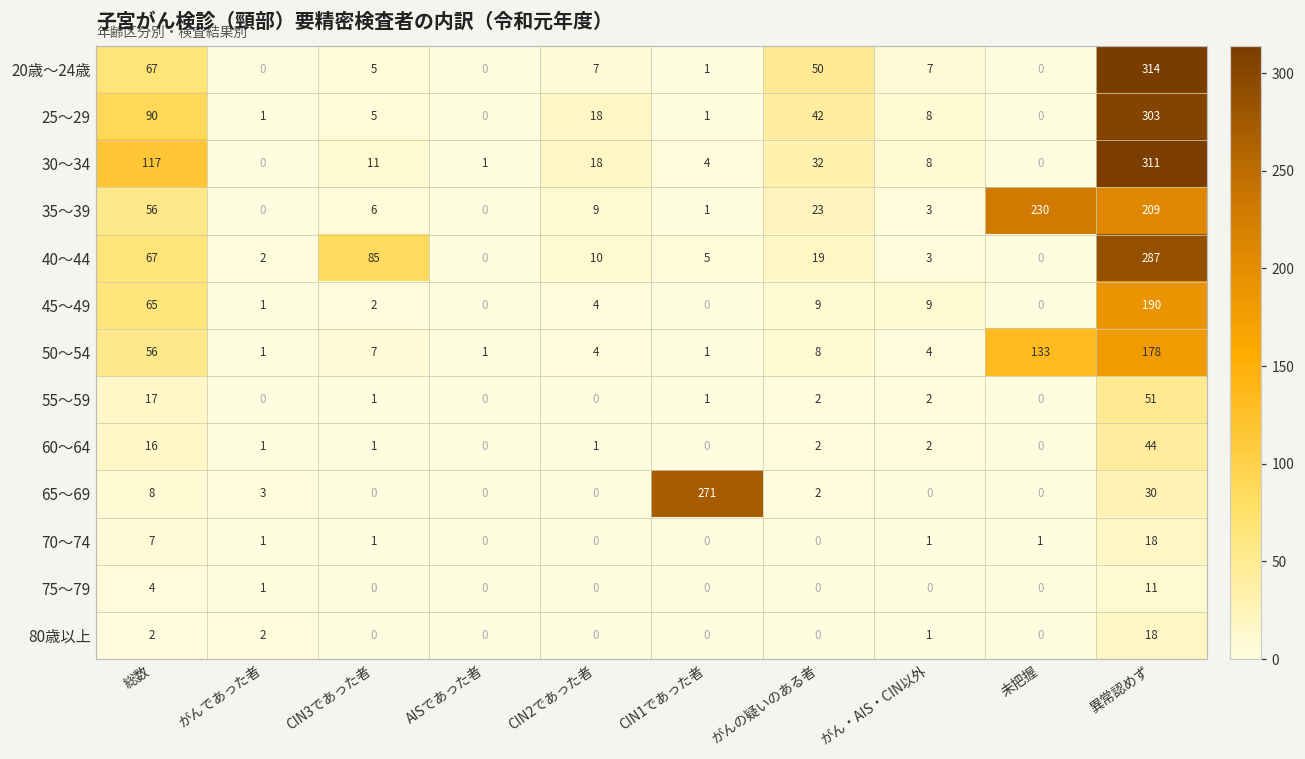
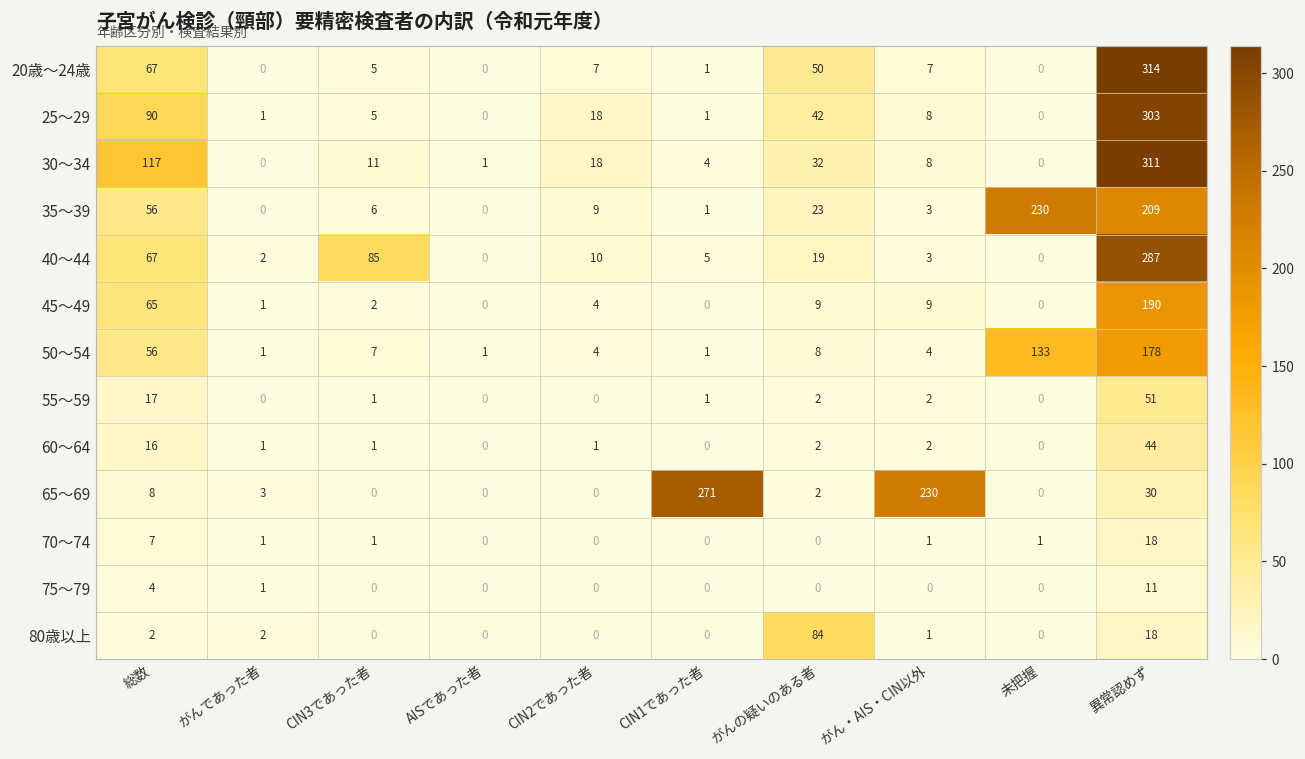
  {
    "20歳～24歳": {
      "総数": 67,
      "がんであった者": 0,
      "CIN3であった者": 5,
      "AISであった者": 0,
      "CIN2であった者": 7,
      "CIN1であった者": 1,
      "がんの疑いのある者": 50,
      "がん・AIS・CIN以外": 7,
      "未把握": 0,
      "異常認めず": 314
    },
    "25～29": {
      "総数": 90,
      "がんであった者": 1,
      "CIN3であった者": 5,
      "AISであった者": 0,
      "CIN2であった者": 18,
      "CIN1であった者": 1,
      "がんの疑いのある者": 42,
      "がん・AIS・CIN以外": 8,
      "未把握": 0,
      "異常認めず": 303
    },
    "30～34": {
      "総数": 117,
      "がんであった者": 0,
      "CIN3であった者": 11,
      "AISであった者": 1,
      "CIN2であった者": 18,
      "CIN1であった者": 4,
      "がんの疑いのある者": 32,
      "がん・AIS・CIN以外": 8,
      "未把握": 0,
      "異常認めず": 311
    },
    "35～39": {
      "総数": 56,
      "がんであった者": 0,
      "CIN3であった者": 6,
      "AISであった者": 0,
      "CIN2であった者": 9,
      "CIN1であった者": 1,
      "がんの疑いのある者": 23,
      "がん・AIS・CIN以外": 3,
      "未把握": 230,
      "異常認めず": 209
    },
    "40～44": {
      "総数": 67,
      "がんであった者": 2,
      "CIN3であった者": 85,
      "AISであった者": 0,
      "CIN2であった者": 10,
      "CIN1であった者": 5,
      "がんの疑いのある者": 19,
      "がん・AIS・CIN以外": 3,
      "未把握": 0,
      "異常認めず": 287
    },
    "45～49": {
      "総数": 65,
      "がんであった者": 1,
      "CIN3であった者": 2,
      "AISであった者": 0,
      "CIN2であった者": 4,
      "CIN1であった者": 0,
      "がんの疑いのある者": 9,
      "がん・AIS・CIN以外": 9,
      "未把握": 0,
      "異常認めず": 190
    },
    "50～54": {
      "総数": 56,
      "がんであった者": 1,
      "CIN3であった者": 7,
      "AISであった者": 1,
      "CIN2であった者": 4,
      "CIN1であった者": 1,
      "がんの疑いのある者": 8,
      "がん・AIS・CIN以外": 4,
      "未把握": 133,
      "異常認めず": 178
    },
    "55～59": {
      "総数": 17,
      "がんであった者": 0,
      "CIN3であった者": 1,
      "AISであった者": 0,
      "CIN2であった者": 0,
      "CIN1であった者": 1,
      "がんの疑いのある者": 2,
      "がん・AIS・CIN以外": 2,
      "未把握": 0,
      "異常認めず": 51
    },
    "60～64": {
      "総数": 16,
      "がんであった者": 1,
      "CIN3であった者": 1,
      "AISであった者": 0,
      "CIN2であった者": 1,
      "CIN1であった者": 0,
      "がんの疑いのある者": 2,
      "がん・AIS・CIN以外": 2,
      "未把握": 0,
      "異常認めず": 44
    },
    "65～69": {
      "総数": 8,
      "がんであった者": 3,
      "CIN3であった者": 0,
      "AISであった者": 0,
      "CIN2であった者": 0,
      "CIN1であった者": 271,
      "がんの疑いのある者": 2,
-     "がん・AIS・CIN以外": 0,
+     "がん・AIS・CIN以外": 230,
      "未把握": 0,
      "異常認めず": 30
    },
    "70～74": {
      "総数": 7,
      "がんであった者": 1,
      "CIN3であった者": 1,
      "AISであった者": 0,
      "CIN2であった者": 0,
      "CIN1であった者": 0,
      "がんの疑いのある者": 0,
      "がん・AIS・CIN以外": 1,
      "未把握": 1,
      "異常認めず": 18
    },
    "75～79": {
      "総数": 4,
      "がんであった者": 1,
      "CIN3であった者": 0,
      "AISであった者": 0,
      "CIN2であった者": 0,
      "CIN1であった者": 0,
      "がんの疑いのある者": 0,
      "がん・AIS・CIN以外": 0,
      "未把握": 0,
      "異常認めず": 11
    },
    "80歳以上": {
      "総数": 2,
      "がんであった者": 2,
      "CIN3であった者": 0,
      "AISであった者": 0,
      "CIN2であった者": 0,
      "CIN1であった者": 0,
-     "がんの疑いのある者": 0,
+     "がんの疑いのある者": 84,
      "がん・AIS・CIN以外": 1,
      "未把握": 0,
      "異常認めず": 18
    }
  }
